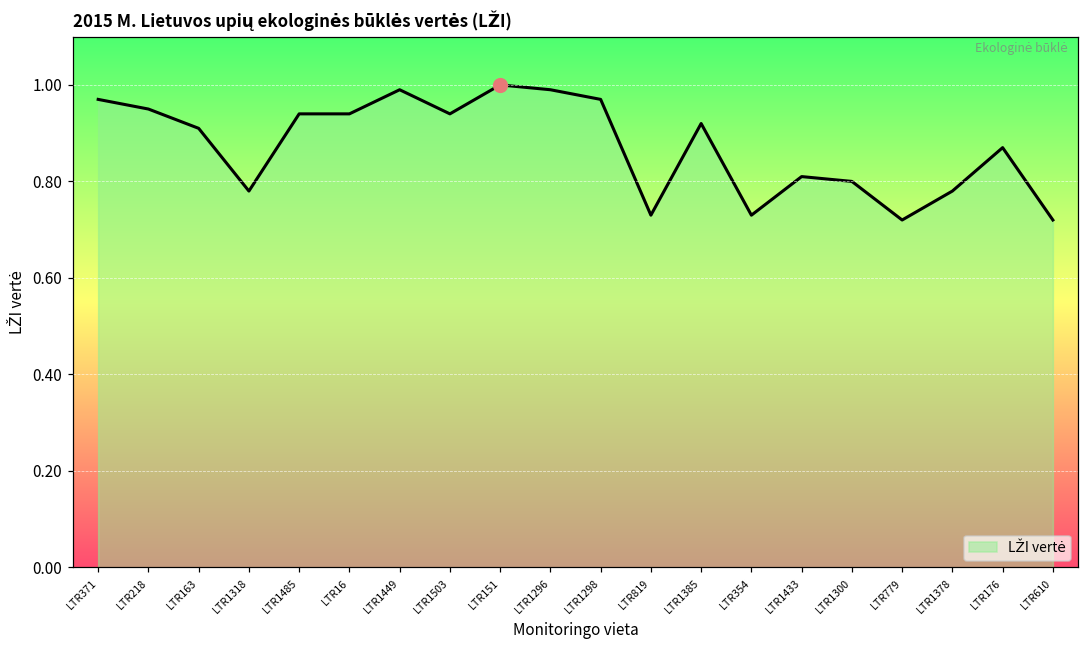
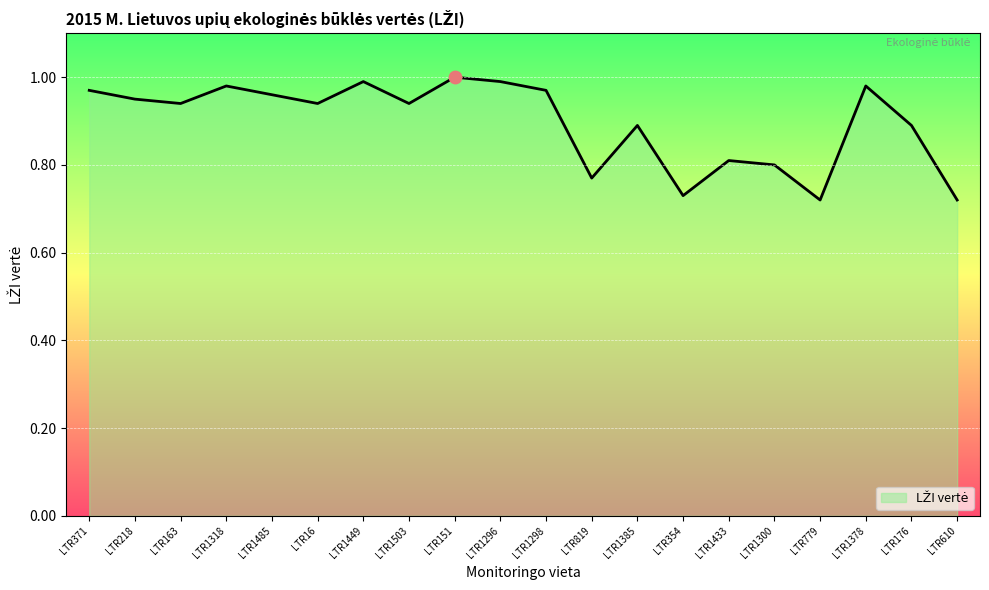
  {
    "LŽI vertė": {
      "LTR371": 0.97,
      "LTR218": 0.95,
-     "LTR163": 0.91,
-     "LTR1318": 0.78,
-     "LTR1485": 0.94,
+     "LTR163": 0.94,
+     "LTR1318": 0.98,
+     "LTR1485": 0.96,
      "LTR16": 0.94,
      "LTR1449": 0.99,
      "LTR1503": 0.94,
      "LTR1296": 0.99,
      "LTR1298": 0.97,
-     "LTR819": 0.73,
-     "LTR1385": 0.92,
+     "LTR819": 0.77,
+     "LTR1385": 0.89,
      "LTR354": 0.73,
      "LTR1433": 0.81,
      "LTR1300": 0.80,
      "LTR779": 0.72,
-     "LTR1378": 0.78,
-     "LTR176": 0.87,
+     "LTR1378": 0.98,
+     "LTR176": 0.89,
      "LTR610": 0.72
    }
  }
